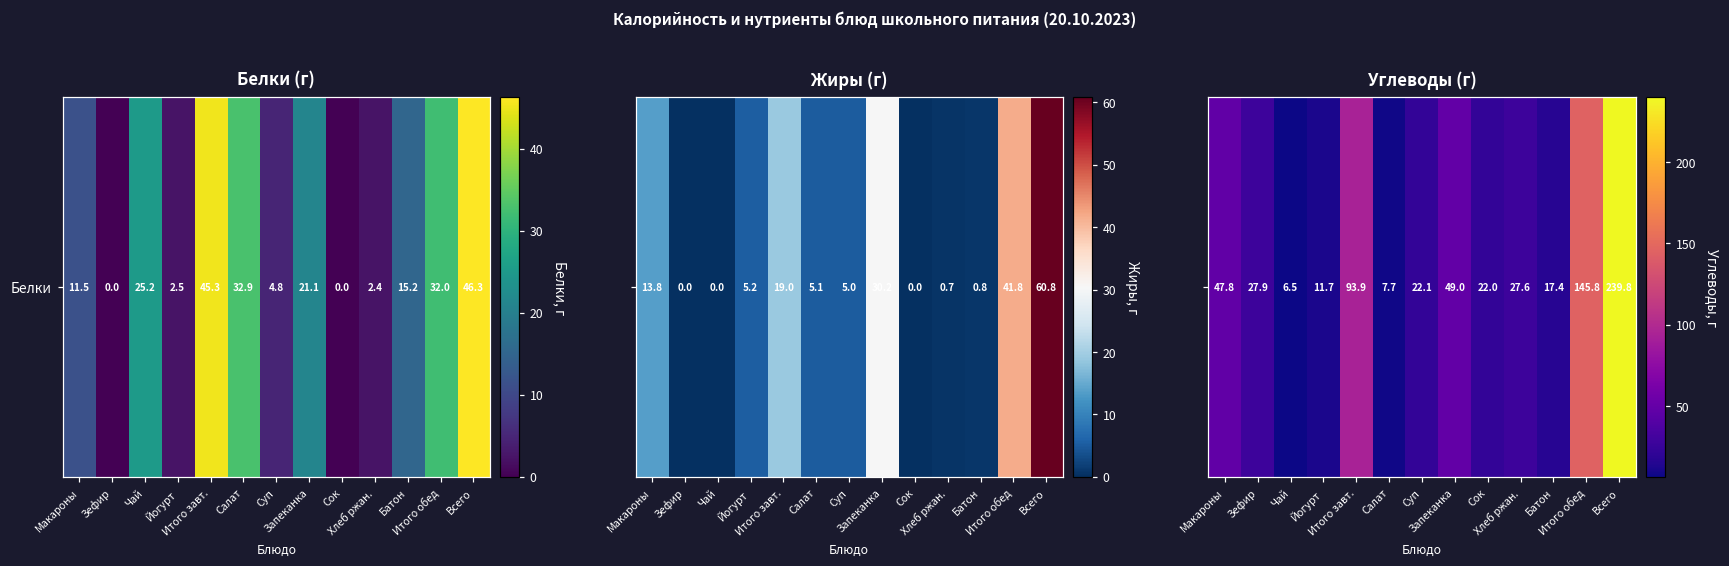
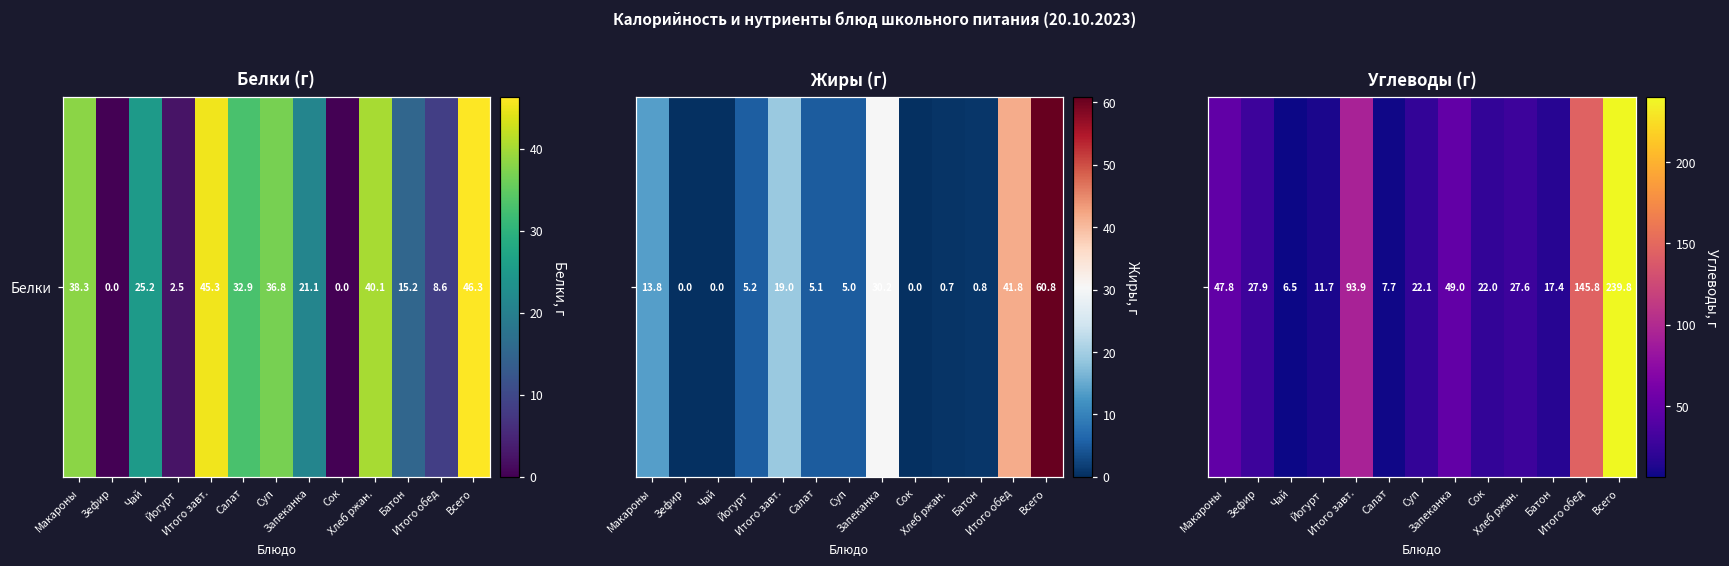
  {
    "Белки (г)": {
      "Белки": {
-       "Макароны": 11.5,
+       "Макароны": 38.3,
        "Зефир": 0.0,
        "Чай": 25.2,
        "Йогурт": 2.5,
        "Итого завт.": 45.3,
        "Салат": 32.9,
-       "Суп": 4.8,
+       "Суп": 36.8,
        "Запеканка": 21.1,
        "Сок": 0.0,
-       "Хлеб ржан.": 2.4,
+       "Хлеб ржан.": 40.1,
        "Батон": 15.2,
-       "Итого обед": 32.0,
+       "Итого обед": 8.6,
        "Всего": 46.3
      }
    }
  }
